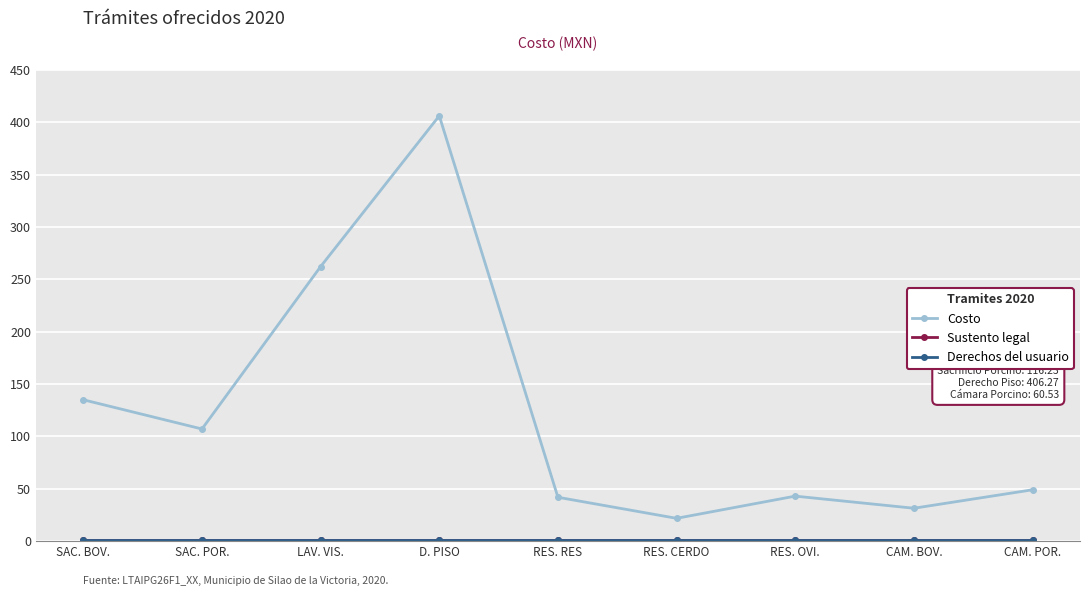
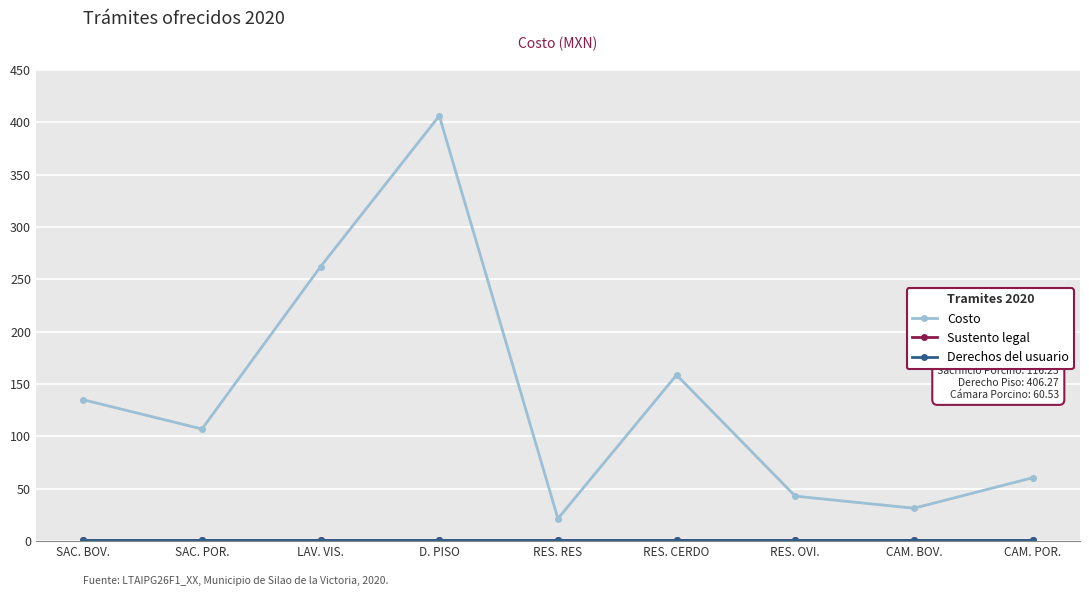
  {
    "Costo": {
      "SAC. BOV.": 135,
      "SAC. POR.": 107,
      "LAV. VIS.": 262,
      "D. PISO": 406,
-     "RES. RES": 42,
-     "RES. CERDO": 22,
+     "RES. RES": 22,
+     "RES. CERDO": 159,
      "RES. OVI.": 43,
      "CAM. BOV.": 31,
-     "CAM. POR.": 49
+     "CAM. POR.": 61
    },
    "Derechos del usuario": {
      "SAC. BOV.": 1,
      "SAC. POR.": 1,
      "LAV. VIS.": 1,
      "D. PISO": 1,
      "RES. RES": 1,
      "RES. CERDO": 1,
      "RES. OVI.": 1,
      "CAM. BOV.": 1,
      "CAM. POR.": 1
    }
  }
